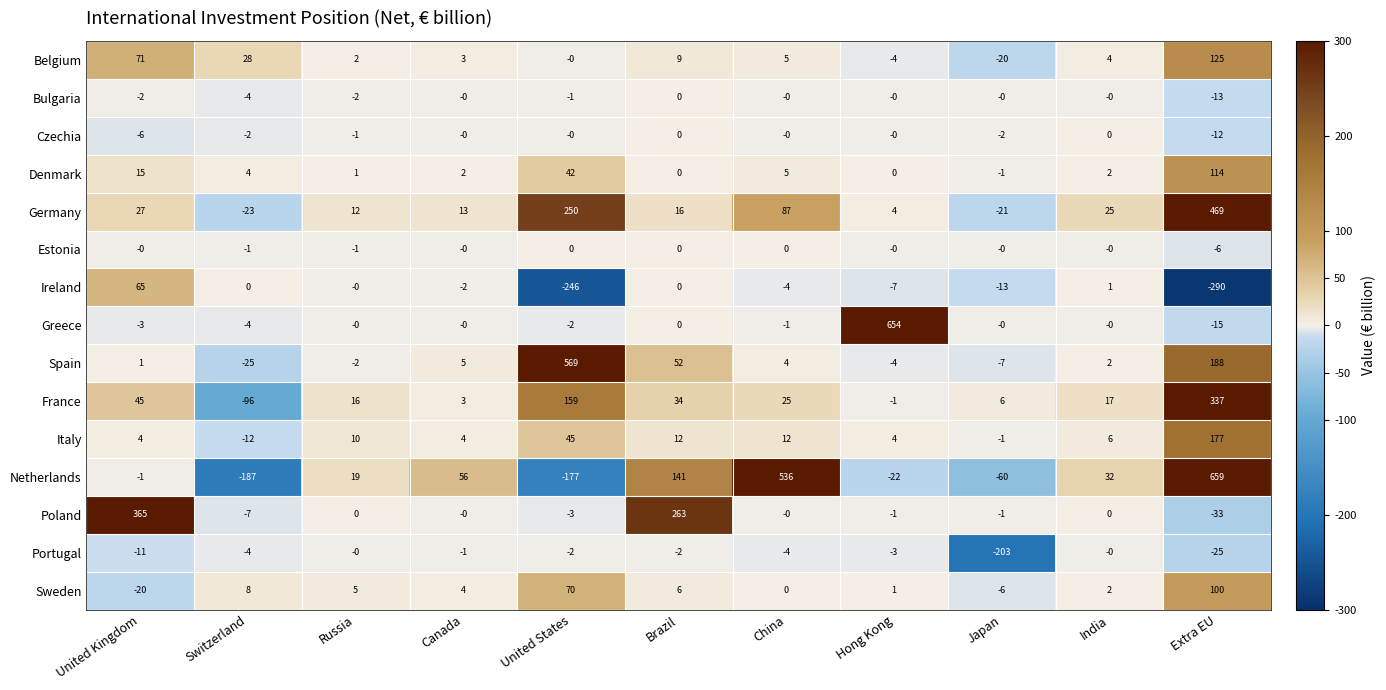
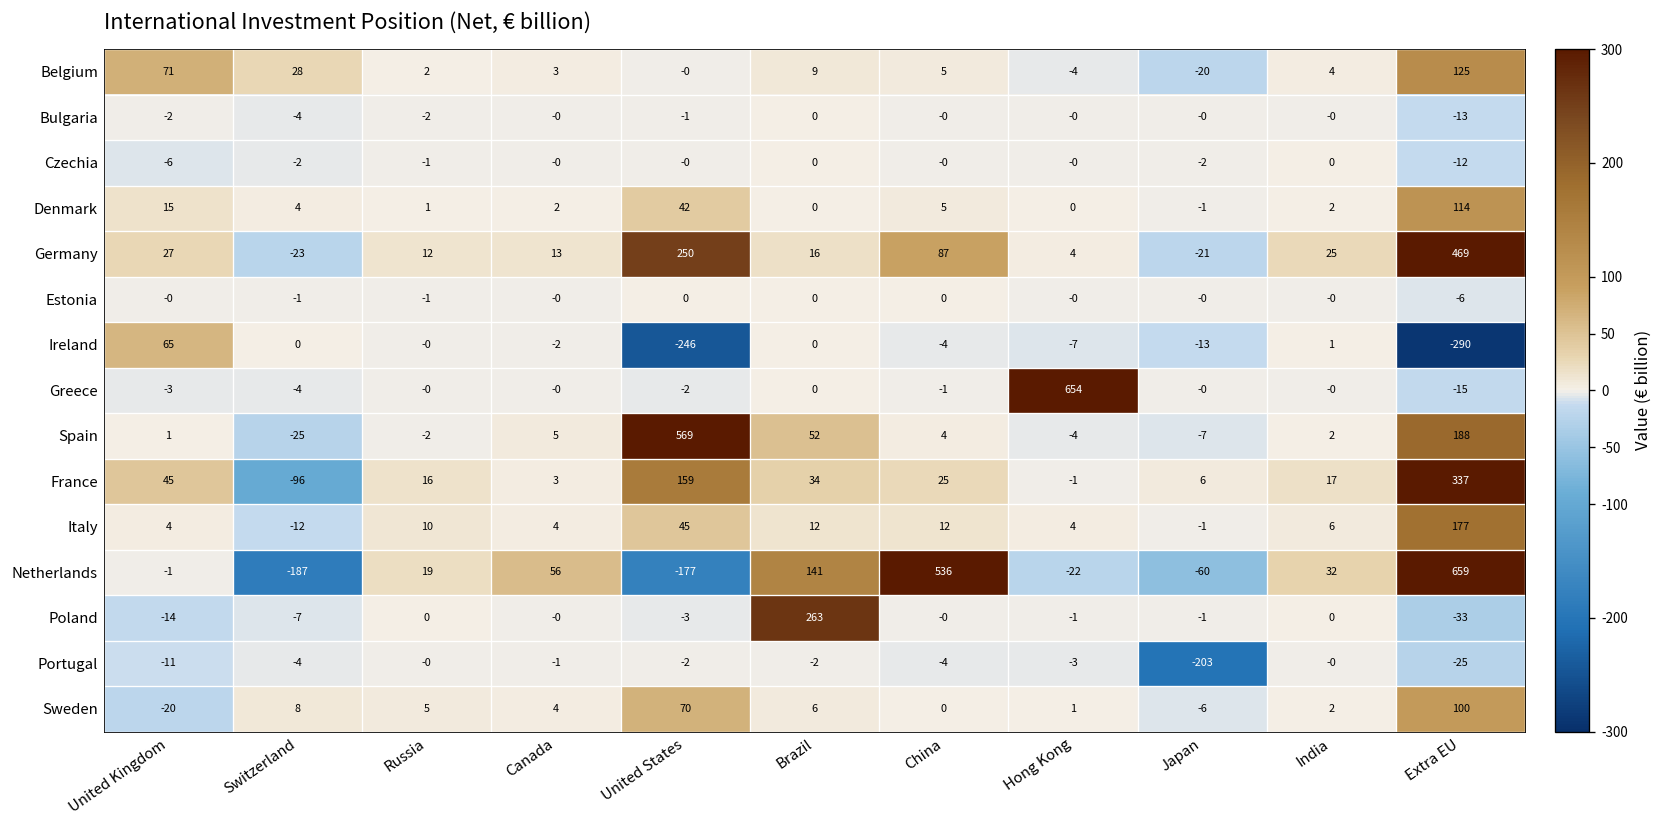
  {
    "Belgium": {
      "United Kingdom": 71,
      "Switzerland": 28,
      "Russia": 2,
      "Canada": 3,
      "United States": -0,
      "Brazil": 9,
      "China": 5,
      "Hong Kong": -4,
      "Japan": -20,
      "India": 4,
      "Extra EU": 125
    },
    "Bulgaria": {
      "United Kingdom": -2,
      "Switzerland": -4,
      "Russia": -2,
      "Canada": -0,
      "United States": -1,
      "Brazil": 0,
      "China": -0,
      "Hong Kong": -0,
      "Japan": -0,
      "India": -0,
      "Extra EU": -13
    },
    "Czechia": {
      "United Kingdom": -6,
      "Switzerland": -2,
      "Russia": -1,
      "Canada": -0,
      "United States": -0,
      "Brazil": 0,
      "China": -0,
      "Hong Kong": -0,
      "Japan": -2,
      "India": 0,
      "Extra EU": -12
    },
    "Denmark": {
      "United Kingdom": 15,
      "Switzerland": 4,
      "Russia": 1,
      "Canada": 2,
      "United States": 42,
      "Brazil": 0,
      "China": 5,
      "Hong Kong": 0,
      "Japan": -1,
      "India": 2,
      "Extra EU": 114
    },
    "Germany": {
      "United Kingdom": 27,
      "Switzerland": -23,
      "Russia": 12,
      "Canada": 13,
      "United States": 250,
      "Brazil": 16,
      "China": 87,
      "Hong Kong": 4,
      "Japan": -21,
      "India": 25,
      "Extra EU": 469
    },
    "Estonia": {
      "United Kingdom": -0,
      "Switzerland": -1,
      "Russia": -1,
      "Canada": -0,
      "United States": 0,
      "Brazil": 0,
      "China": 0,
      "Hong Kong": -0,
      "Japan": -0,
      "India": -0,
      "Extra EU": -6
    },
    "Ireland": {
      "United Kingdom": 65,
      "Switzerland": 0,
      "Russia": -0,
      "Canada": -2,
      "United States": -246,
      "Brazil": 0,
      "China": -4,
      "Hong Kong": -7,
      "Japan": -13,
      "India": 1,
      "Extra EU": -290
    },
    "Greece": {
      "United Kingdom": -3,
      "Switzerland": -4,
      "Russia": -0,
      "Canada": -0,
      "United States": -2,
      "Brazil": 0,
      "China": -1,
      "Hong Kong": 654,
      "Japan": -0,
      "India": -0,
      "Extra EU": -15
    },
    "Spain": {
      "United Kingdom": 1,
      "Switzerland": -25,
      "Russia": -2,
      "Canada": 5,
      "United States": 569,
      "Brazil": 52,
      "China": 4,
      "Hong Kong": -4,
      "Japan": -7,
      "India": 2,
      "Extra EU": 188
    },
    "France": {
      "United Kingdom": 45,
      "Switzerland": -96,
      "Russia": 16,
      "Canada": 3,
      "United States": 159,
      "Brazil": 34,
      "China": 25,
      "Hong Kong": -1,
      "Japan": 6,
      "India": 17,
      "Extra EU": 337
    },
    "Italy": {
      "United Kingdom": 4,
      "Switzerland": -12,
      "Russia": 10,
      "Canada": 4,
      "United States": 45,
      "Brazil": 12,
      "China": 12,
      "Hong Kong": 4,
      "Japan": -1,
      "India": 6,
      "Extra EU": 177
    },
    "Netherlands": {
      "United Kingdom": -1,
      "Switzerland": -187,
      "Russia": 19,
      "Canada": 56,
      "United States": -177,
      "Brazil": 141,
      "China": 536,
      "Hong Kong": -22,
      "Japan": -60,
      "India": 32,
      "Extra EU": 659
    },
    "Poland": {
-     "United Kingdom": 365,
+     "United Kingdom": -14,
      "Switzerland": -7,
      "Russia": 0,
      "Canada": -0,
      "United States": -3,
      "Brazil": 263,
      "China": -0,
      "Hong Kong": -1,
      "Japan": -1,
      "India": 0,
      "Extra EU": -33
    },
    "Portugal": {
      "United Kingdom": -11,
      "Switzerland": -4,
      "Russia": -0,
      "Canada": -1,
      "United States": -2,
      "Brazil": -2,
      "China": -4,
      "Hong Kong": -3,
      "Japan": -203,
      "India": -0,
      "Extra EU": -25
    },
    "Sweden": {
      "United Kingdom": -20,
      "Switzerland": 8,
      "Russia": 5,
      "Canada": 4,
      "United States": 70,
      "Brazil": 6,
      "China": 0,
      "Hong Kong": 1,
      "Japan": -6,
      "India": 2,
      "Extra EU": 100
    }
  }
